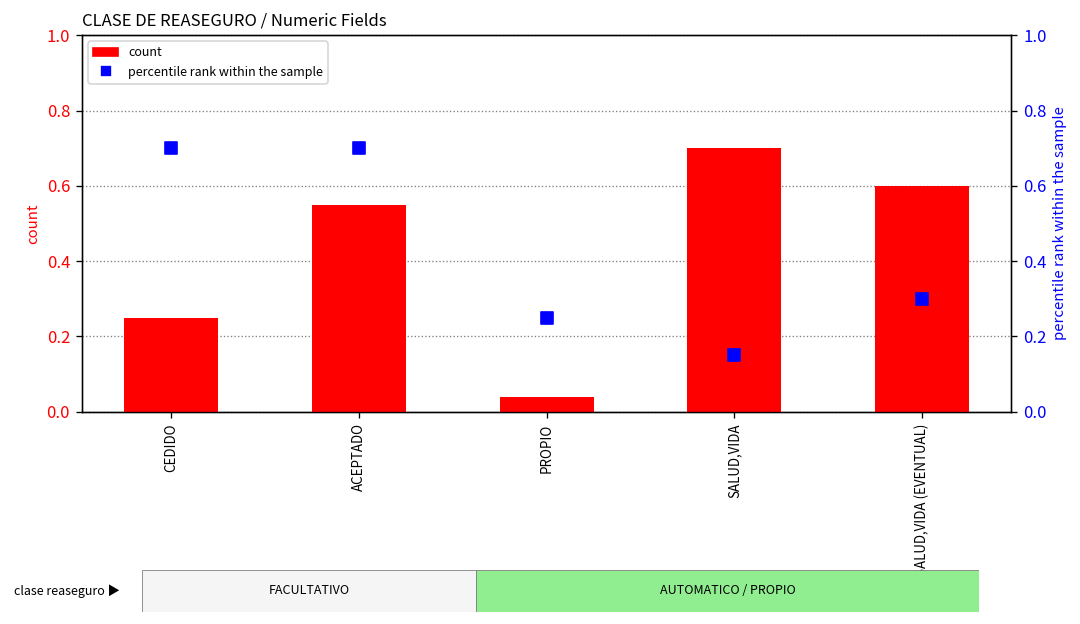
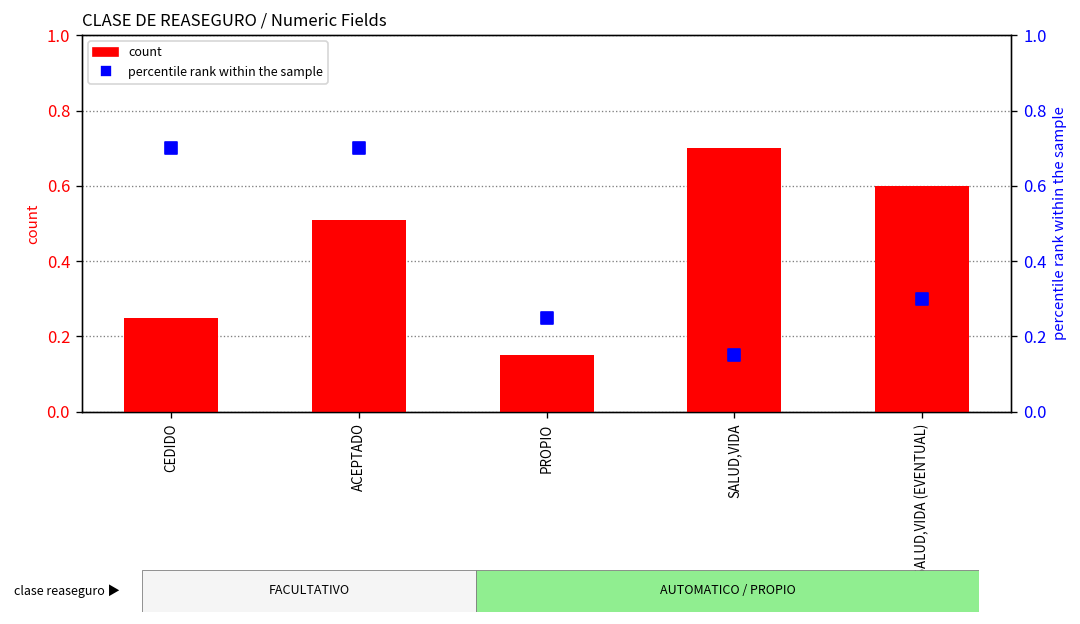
  {
    "count": {
      "CEDIDO": 0.25,
-     "ACEPTADO": 0.55,
-     "PROPIO": 0.04,
+     "ACEPTADO": 0.51,
+     "PROPIO": 0.15,
      "SALUD,VIDA": 0.70,
      "SALUD,VIDA (EVENTUAL)": 0.60
    }
  }
